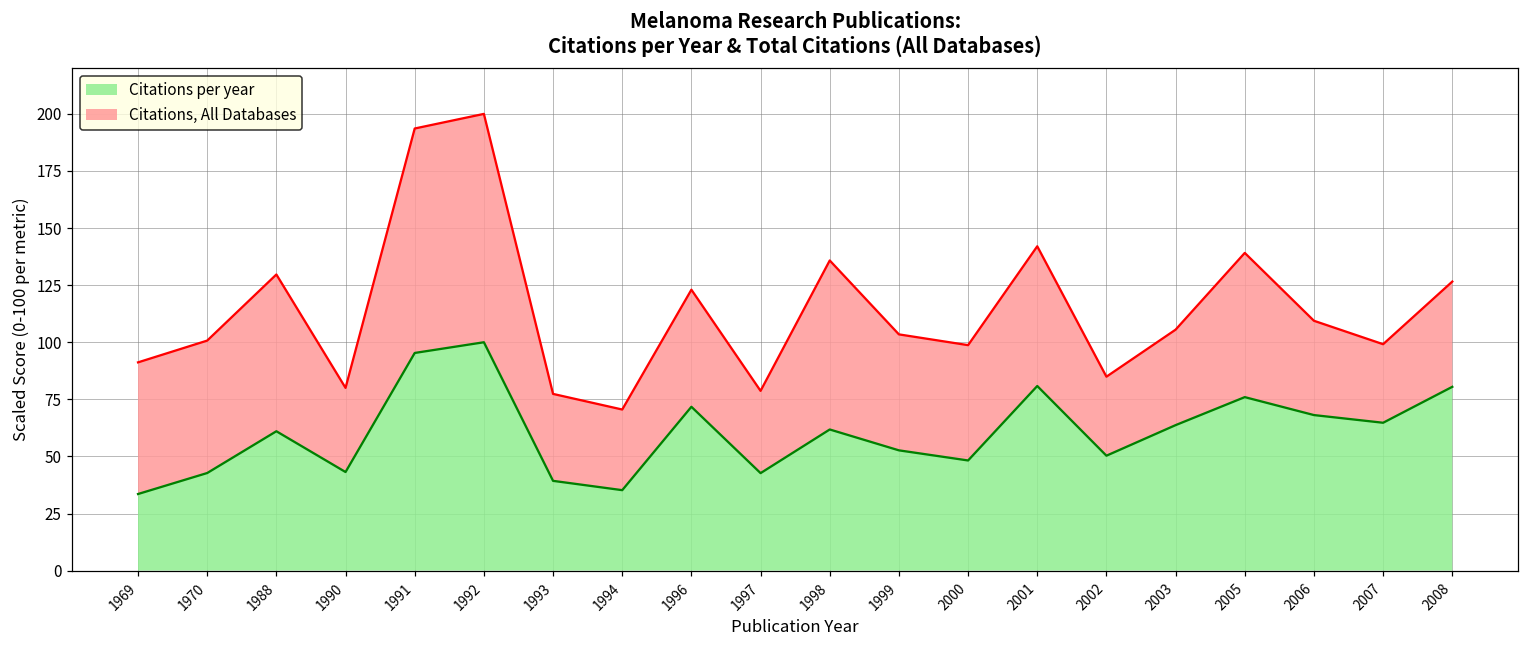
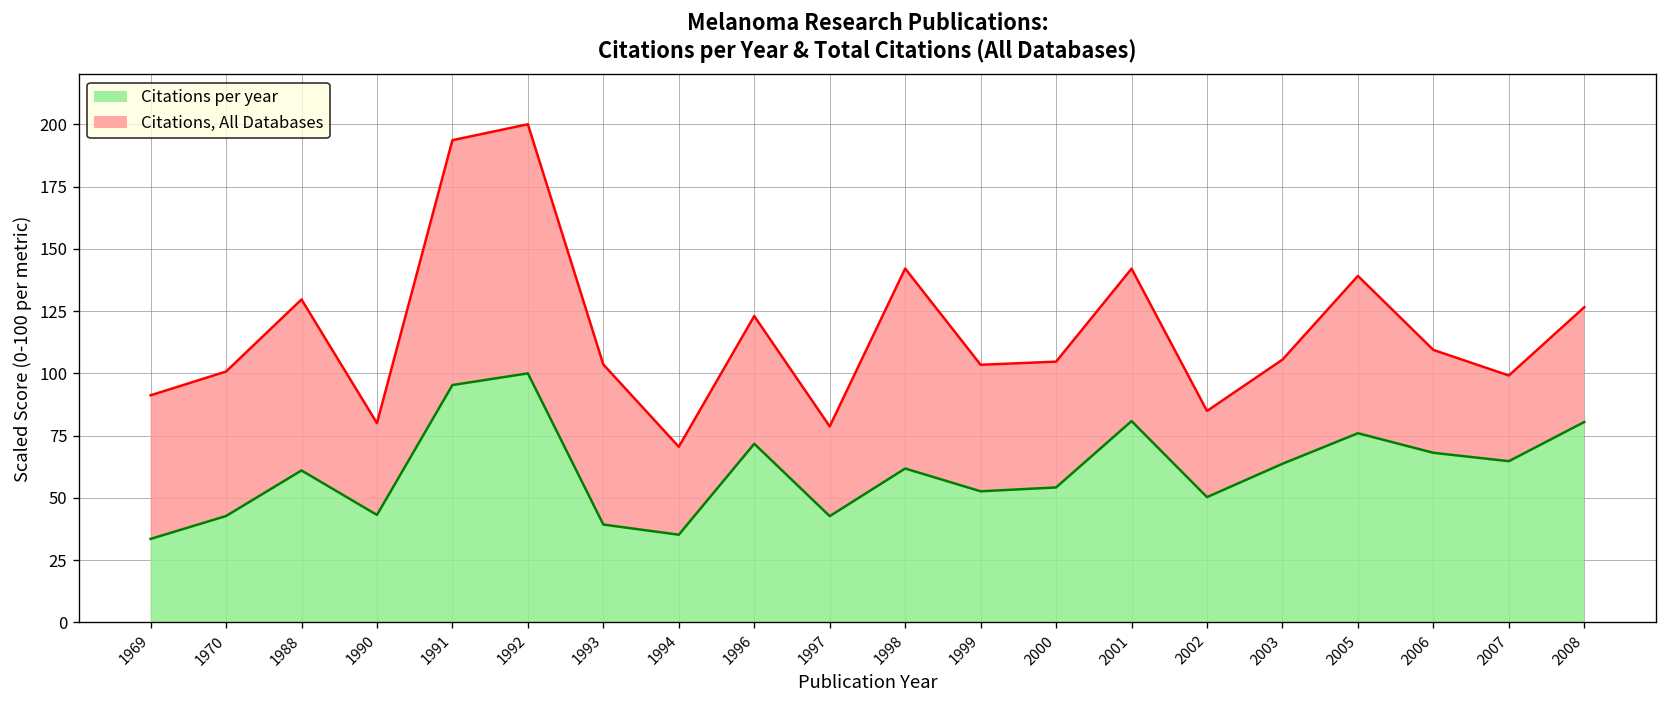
  {
    "Citations per year": {
      "1969": 34,
      "1970": 43,
      "1988": 61,
      "1990": 43,
      "1991": 95,
      "1992": 100,
      "1993": 39,
      "1994": 35,
      "1996": 72,
      "1997": 43,
      "1998": 62,
      "1999": 53,
-     "2000": 48,
+     "2000": 54,
      "2001": 81,
      "2002": 50,
      "2003": 64,
      "2005": 76,
      "2006": 68,
      "2007": 65,
      "2008": 80
    },
    "Citations, All Databases": {
      "1969": 58,
      "1970": 58,
      "1988": 69,
      "1990": 37,
      "1991": 98,
      "1992": 100,
-     "1993": 38,
+     "1993": 64,
      "1994": 35,
      "1996": 51,
      "1997": 36,
-     "1998": 74,
+     "1998": 80,
      "1999": 51,
      "2000": 50,
      "2001": 61,
      "2002": 35,
      "2003": 42,
      "2005": 63,
      "2006": 41,
      "2007": 34,
      "2008": 46
    }
  }
